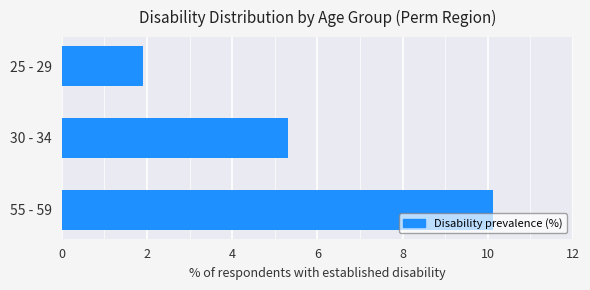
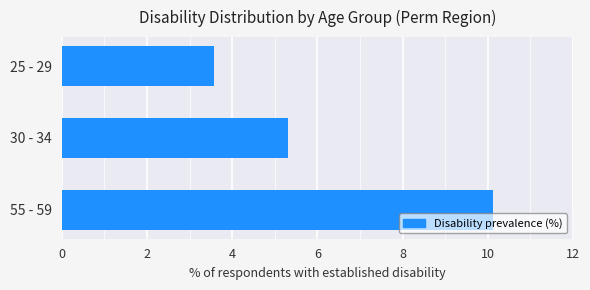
  {
-   "25 - 29": 1.9,
+   "25 - 29": 3.6,
    "30 - 34": 5.3,
    "55 - 59": 10.1
  }
